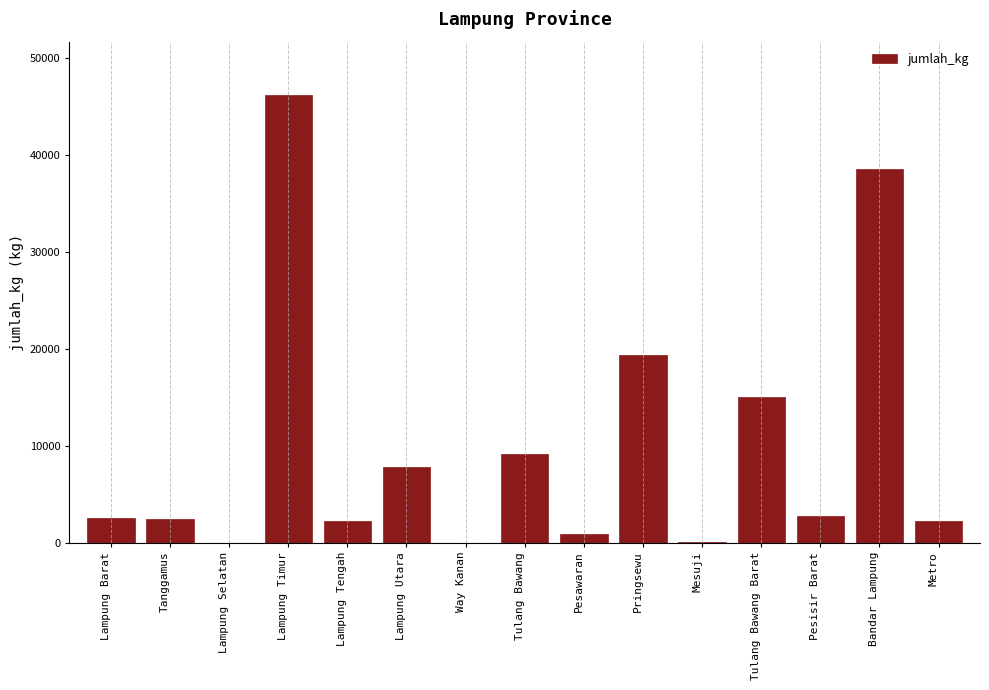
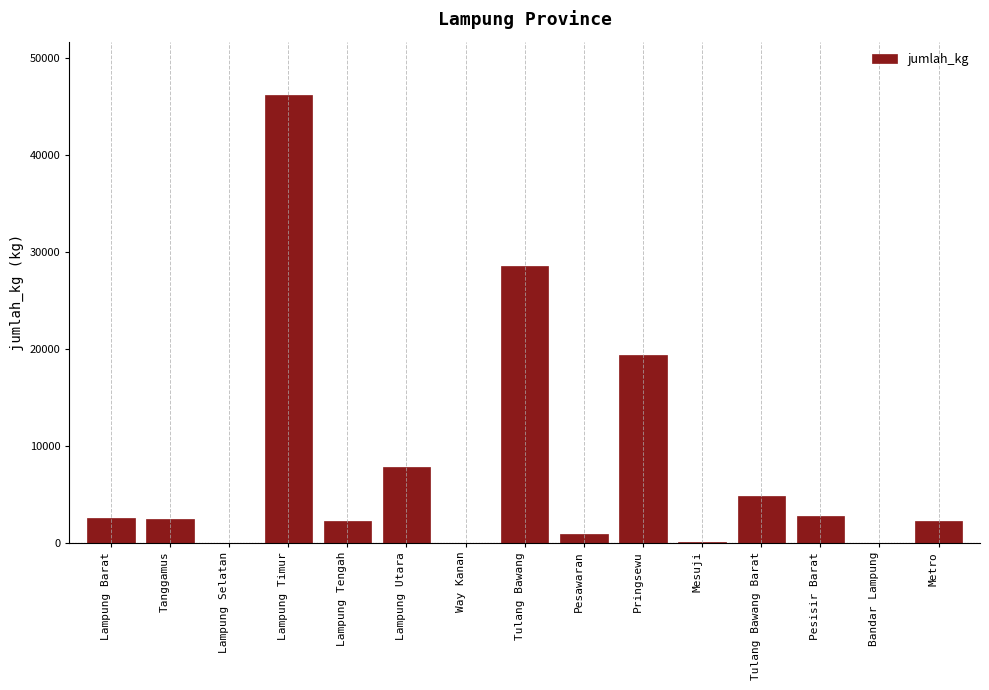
  {
    "Lampung Barat": 3000,
    "Tanggamus": 2000,
    "Lampung Selatan": 0,
    "Lampung Timur": 46000,
    "Lampung Tengah": 2000,
    "Lampung Utara": 8000,
    "Way Kanan": 0,
-   "Tulang Bawang": 9000,
+   "Tulang Bawang": 29000,
    "Pesawaran": 1000,
    "Pringsewu": 19000,
-   "Tulang Bawang Barat": 15000,
+   "Tulang Bawang Barat": 5000,
    "Pesisir Barat": 3000,
-   "Bandar Lampung": 39000,
+   "Bandar Lampung": 0,
    "Metro": 2000
  }
